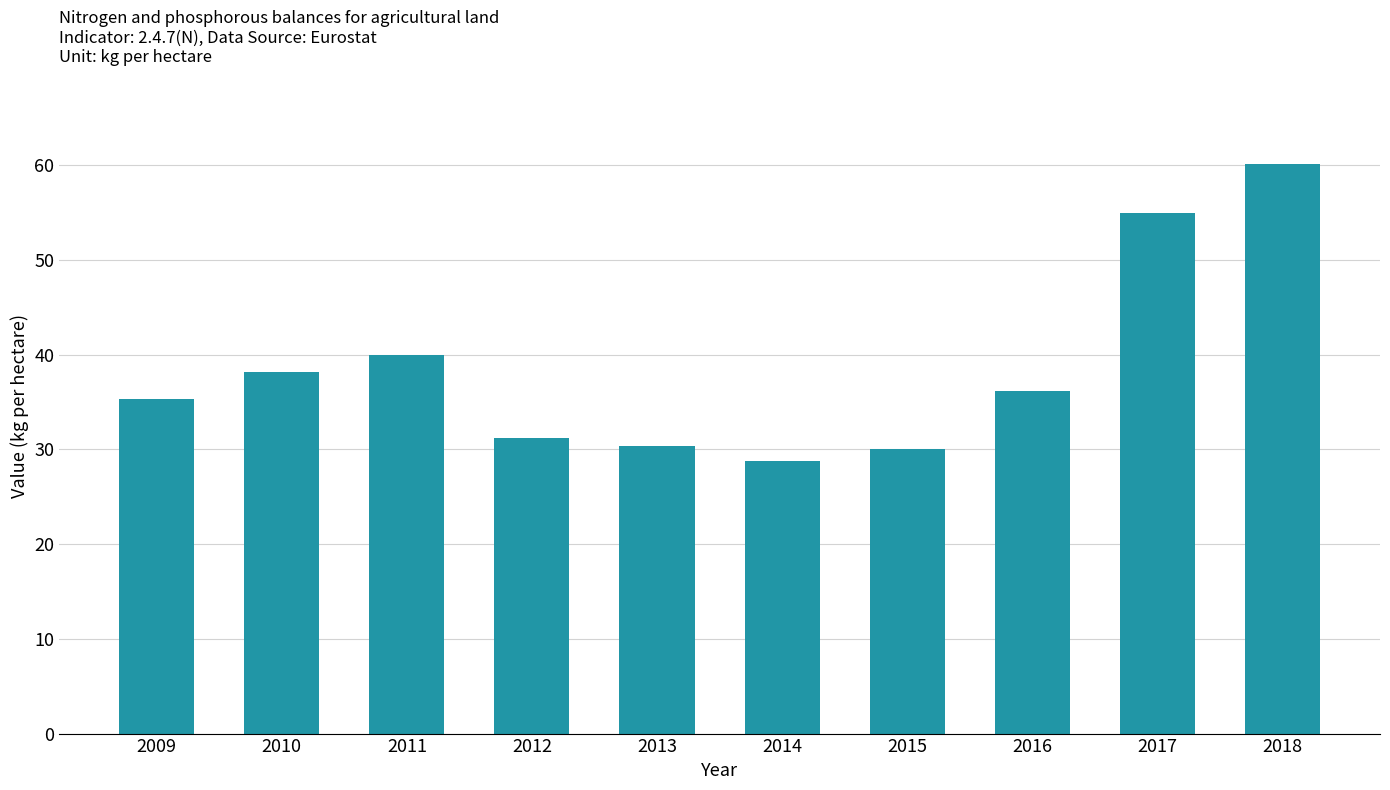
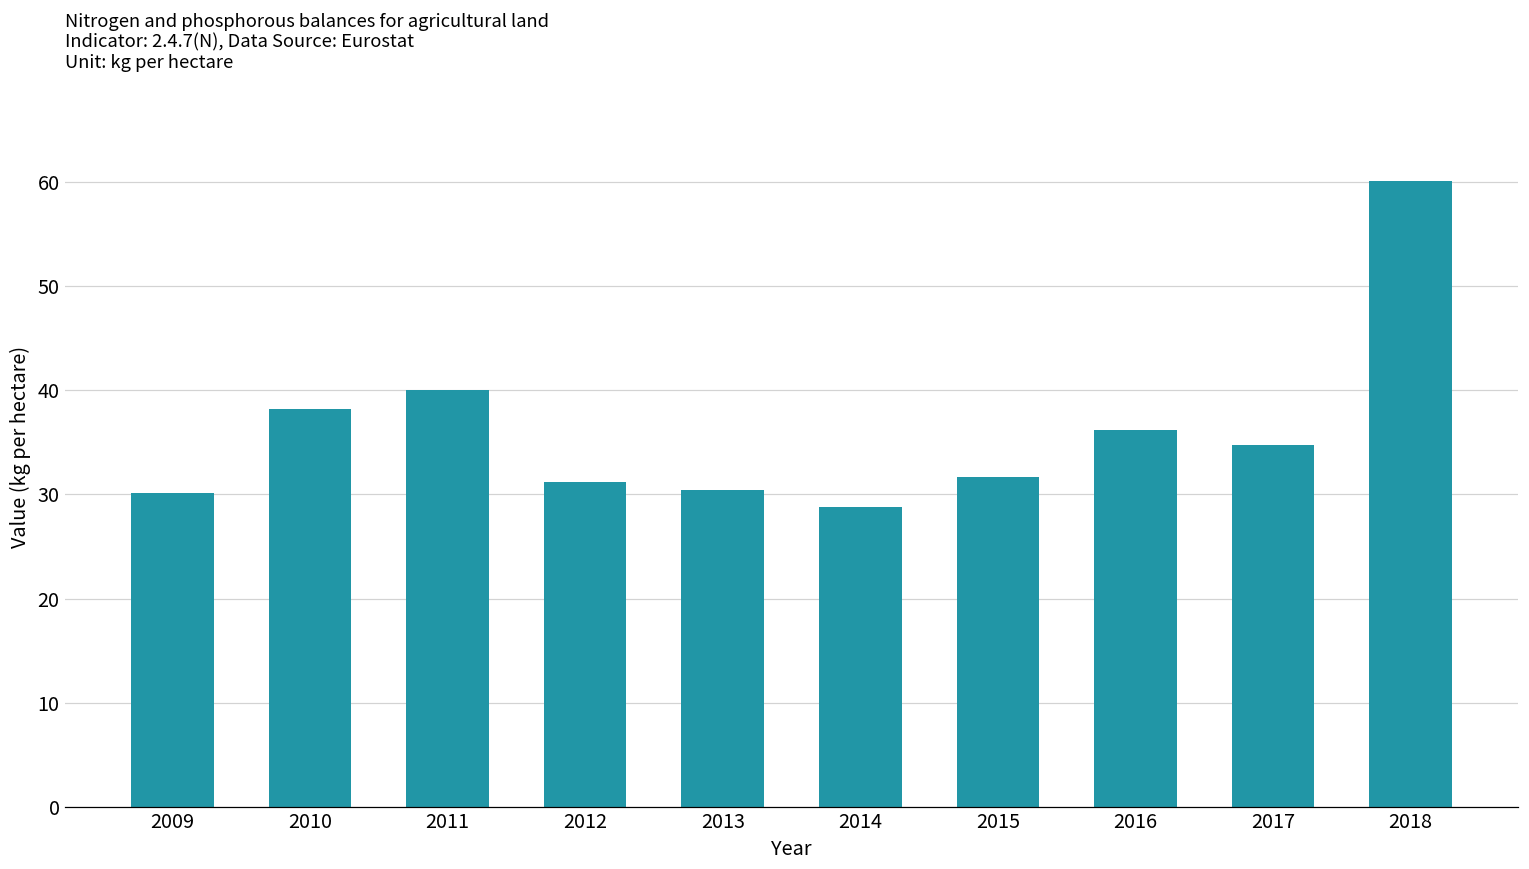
  {
-   "2009": 35,
+   "2009": 30,
    "2010": 38,
    "2011": 40,
    "2012": 31,
    "2013": 30,
    "2014": 29,
-   "2015": 30,
+   "2015": 32,
    "2016": 36,
-   "2017": 55,
+   "2017": 35,
    "2018": 60
  }
